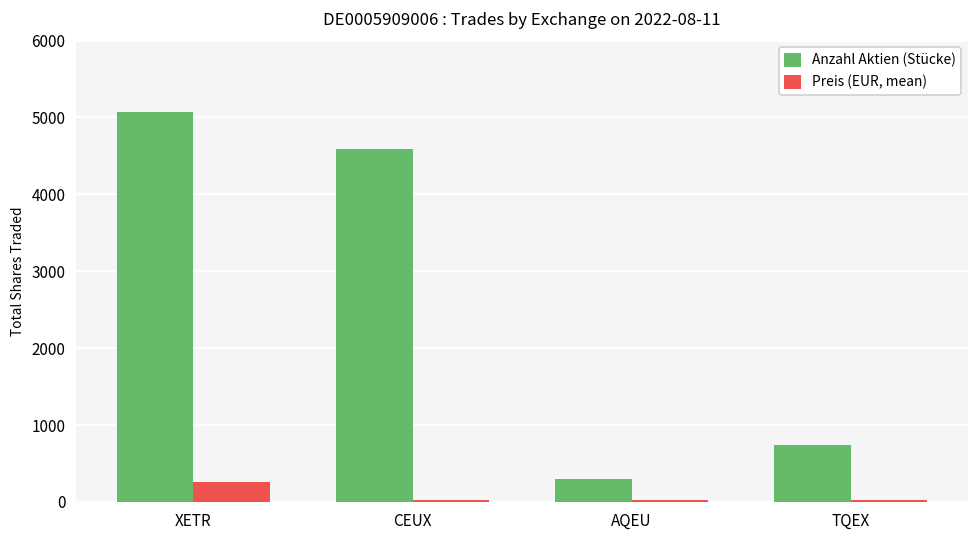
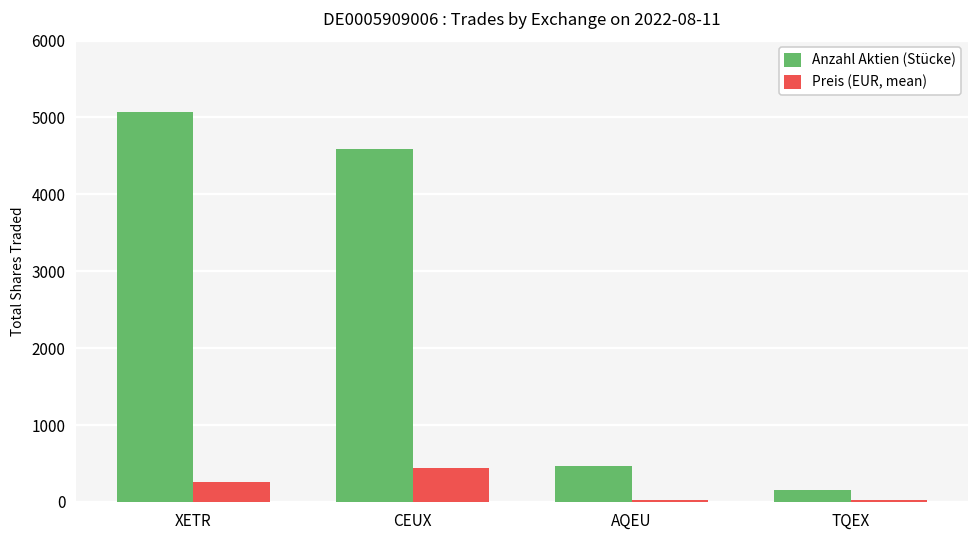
  {
    "Anzahl Aktien (Stücke)": {
      "XETR": 5100,
      "CEUX": 4600,
-     "AQEU": 300,
-     "TQEX": 700
+     "AQEU": 500,
+     "TQEX": 200
    },
    "Preis (EUR, mean)": {
      "XETR": 300,
-     "CEUX": 0
+     "CEUX": 400
    }
  }
